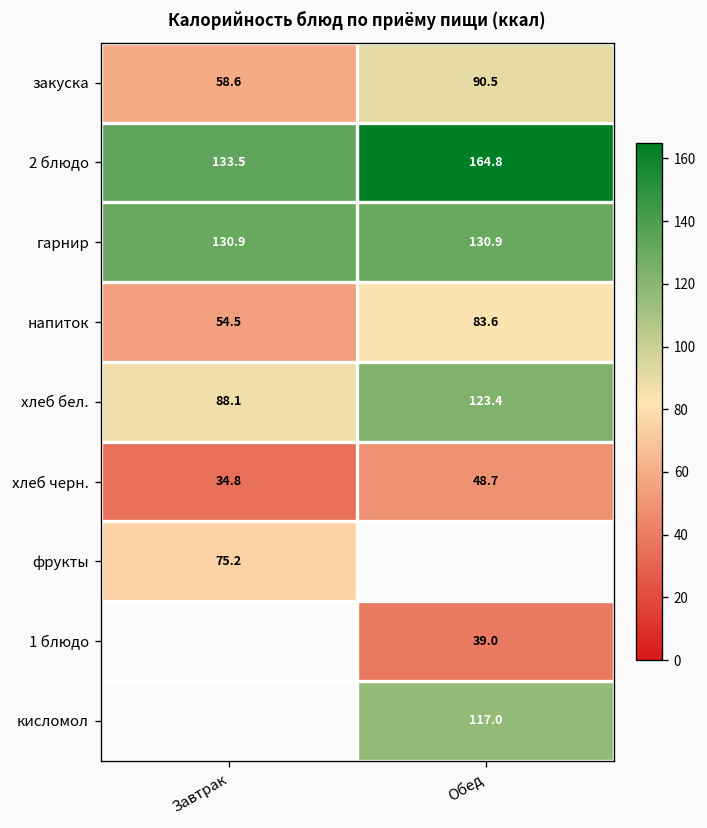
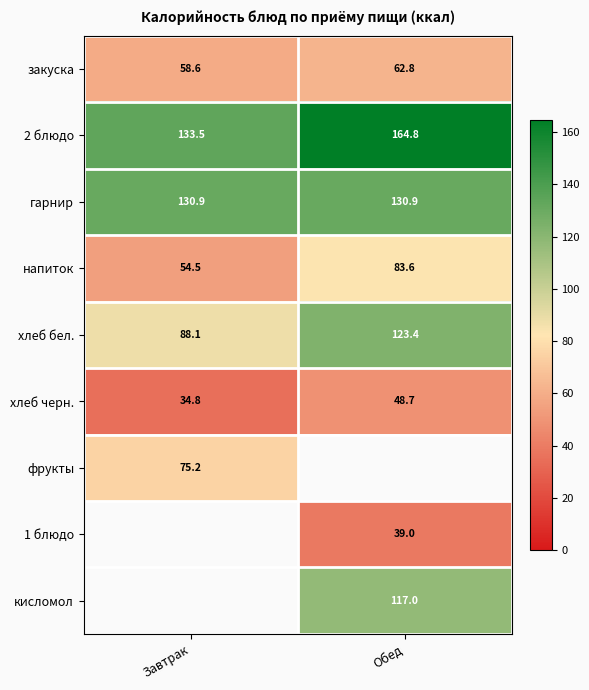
  {
    "закуска": {
      "Завтрак": 58.6,
-     "Обед": 90.5
+     "Обед": 62.8
    },
    "2 блюдо": {
      "Завтрак": 133.5,
      "Обед": 164.8
    },
    "гарнир": {
      "Завтрак": 130.9,
      "Обед": 130.9
    },
    "напиток": {
      "Завтрак": 54.5,
      "Обед": 83.6
    },
    "хлеб бел.": {
      "Завтрак": 88.1,
      "Обед": 123.4
    },
    "хлеб черн.": {
      "Завтрак": 34.8,
      "Обед": 48.7
    },
    "фрукты": {
      "Завтрак": 75.2
    },
    "1 блюдо": {
      "Обед": 39.0
    },
    "кисломол": {
      "Обед": 117.0
    }
  }
